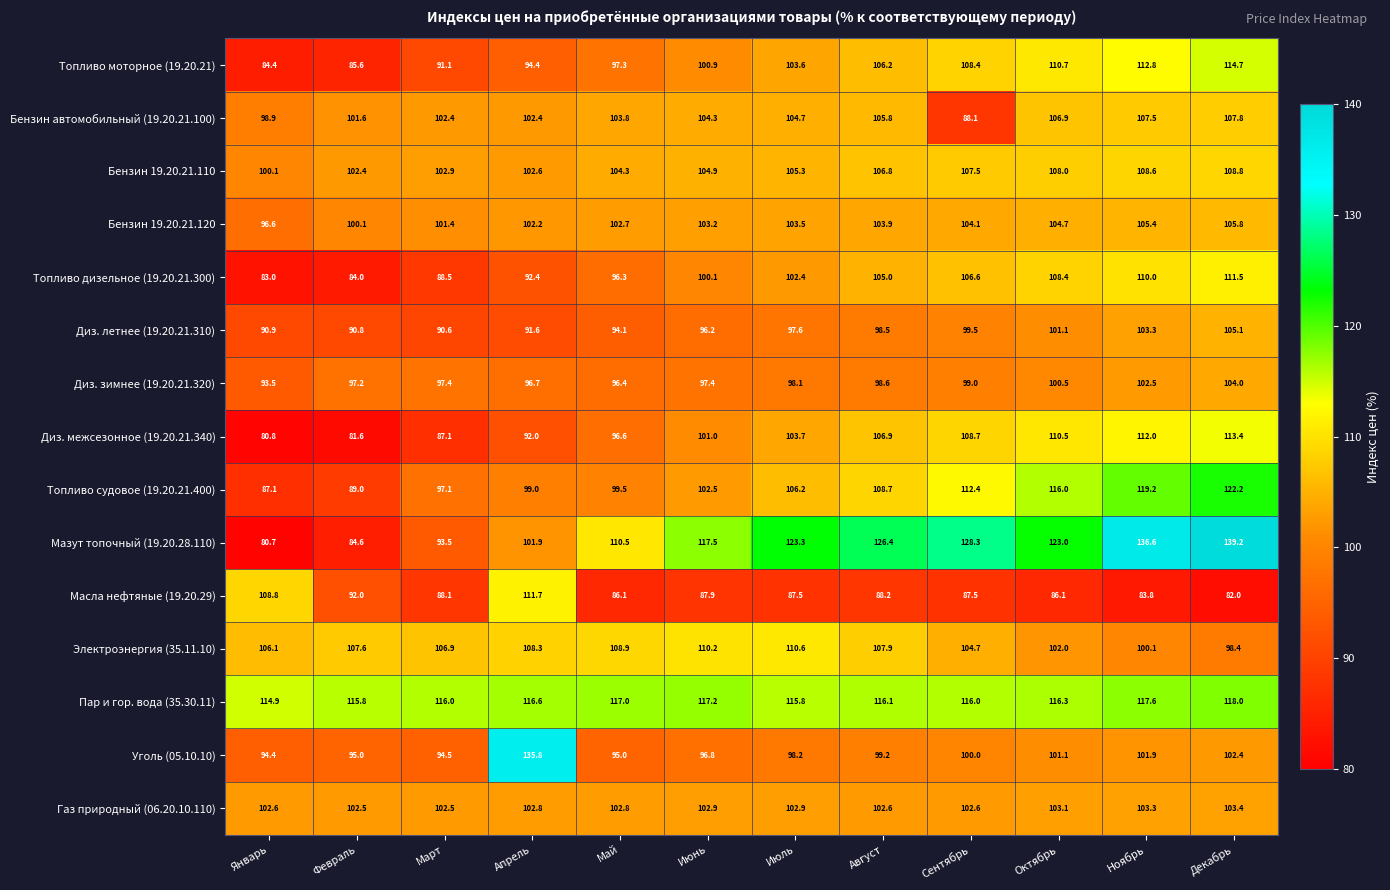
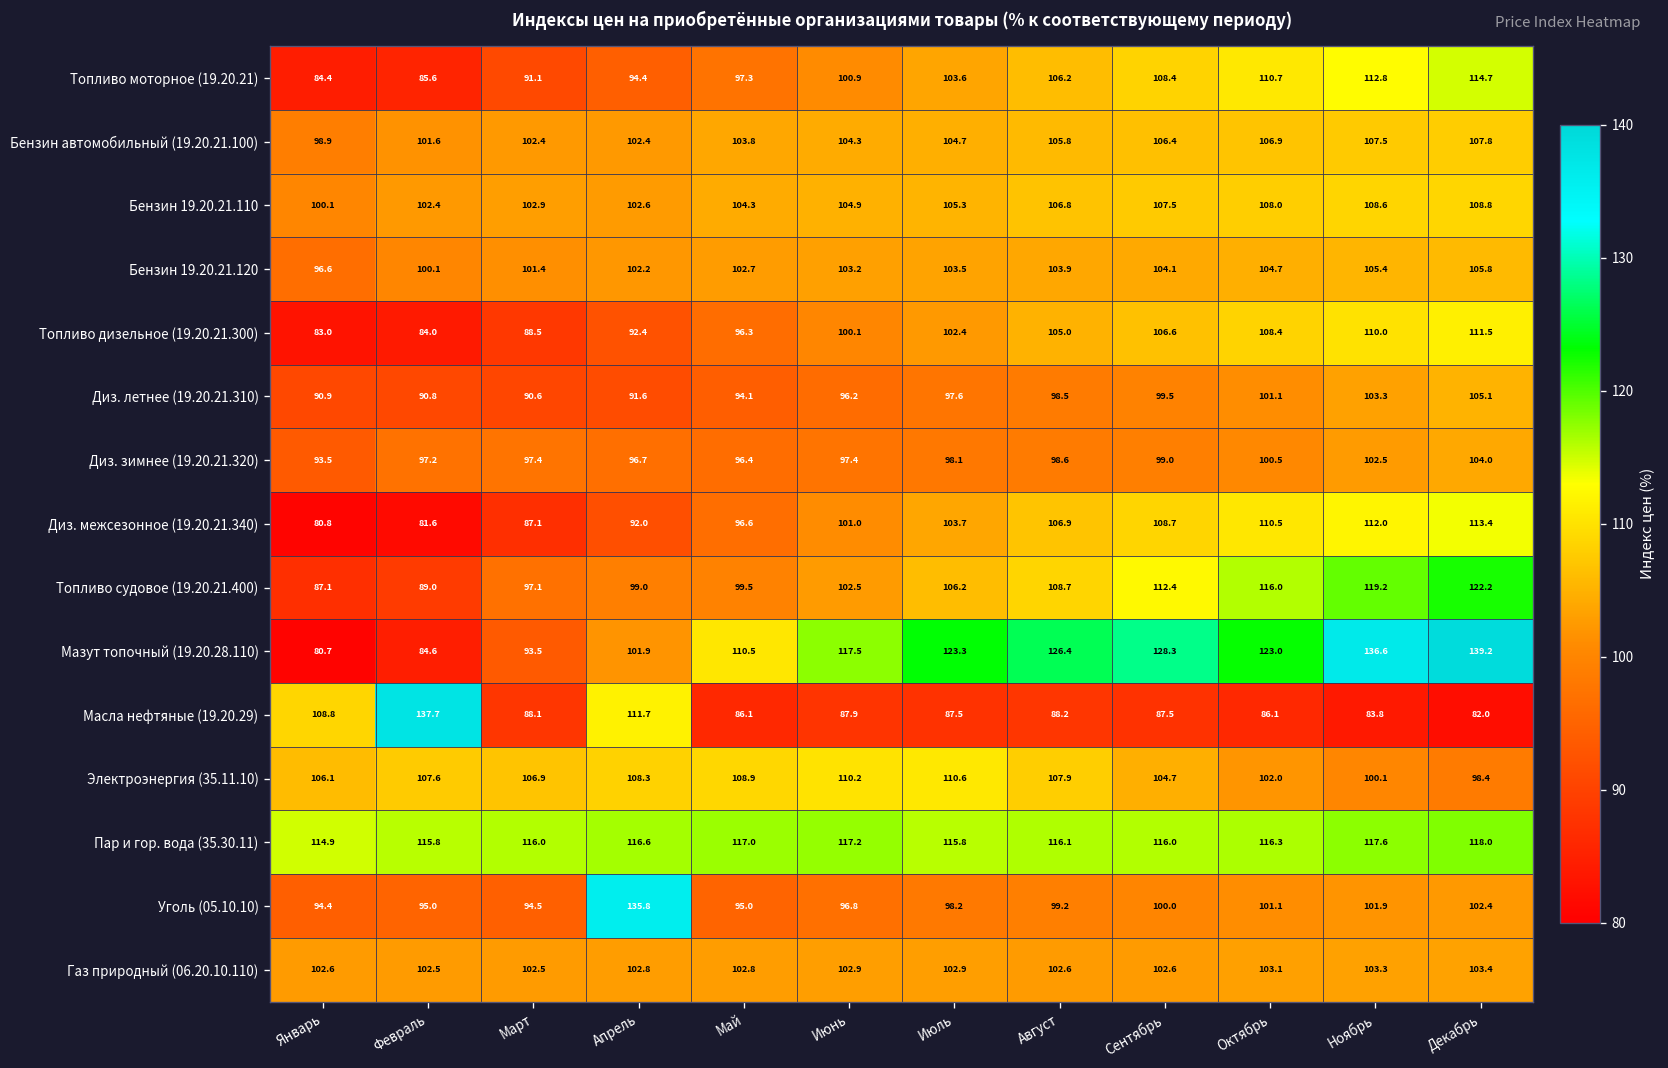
  {
    "Топливо моторное (19.20.21)": {
      "Январь": 84.4,
      "Февраль": 85.6,
      "Март": 91.1,
      "Апрель": 94.4,
      "Май": 97.3,
      "Июнь": 100.9,
      "Июль": 103.6,
      "Август": 106.2,
      "Сентябрь": 108.4,
      "Октябрь": 110.7,
      "Ноябрь": 112.8,
      "Декабрь": 114.7
    },
    "Бензин автомобильный (19.20.21.100)": {
      "Январь": 98.9,
      "Февраль": 101.6,
      "Март": 102.4,
      "Апрель": 102.4,
      "Май": 103.8,
      "Июнь": 104.3,
      "Июль": 104.7,
      "Август": 105.8,
-     "Сентябрь": 88.1,
+     "Сентябрь": 106.4,
      "Октябрь": 106.9,
      "Ноябрь": 107.5,
      "Декабрь": 107.8
    },
    "Бензин 19.20.21.110": {
      "Январь": 100.1,
      "Февраль": 102.4,
      "Март": 102.9,
      "Апрель": 102.6,
      "Май": 104.3,
      "Июнь": 104.9,
      "Июль": 105.3,
      "Август": 106.8,
      "Сентябрь": 107.5,
      "Октябрь": 108.0,
      "Ноябрь": 108.6,
      "Декабрь": 108.8
    },
    "Бензин 19.20.21.120": {
      "Январь": 96.6,
      "Февраль": 100.1,
      "Март": 101.4,
      "Апрель": 102.2,
      "Май": 102.7,
      "Июнь": 103.2,
      "Июль": 103.5,
      "Август": 103.9,
      "Сентябрь": 104.1,
      "Октябрь": 104.7,
      "Ноябрь": 105.4,
      "Декабрь": 105.8
    },
    "Топливо дизельное (19.20.21.300)": {
      "Январь": 83.0,
      "Февраль": 84.0,
      "Март": 88.5,
      "Апрель": 92.4,
      "Май": 96.3,
      "Июнь": 100.1,
      "Июль": 102.4,
      "Август": 105.0,
      "Сентябрь": 106.6,
      "Октябрь": 108.4,
      "Ноябрь": 110.0,
      "Декабрь": 111.5
    },
    "Диз. летнее (19.20.21.310)": {
      "Январь": 90.9,
      "Февраль": 90.8,
      "Март": 90.6,
      "Апрель": 91.6,
      "Май": 94.1,
      "Июнь": 96.2,
      "Июль": 97.6,
      "Август": 98.5,
      "Сентябрь": 99.5,
      "Октябрь": 101.1,
      "Ноябрь": 103.3,
      "Декабрь": 105.1
    },
    "Диз. зимнее (19.20.21.320)": {
      "Январь": 93.5,
      "Февраль": 97.2,
      "Март": 97.4,
      "Апрель": 96.7,
      "Май": 96.4,
      "Июнь": 97.4,
      "Июль": 98.1,
      "Август": 98.6,
      "Сентябрь": 99.0,
      "Октябрь": 100.5,
      "Ноябрь": 102.5,
      "Декабрь": 104.0
    },
    "Диз. межсезонное (19.20.21.340)": {
      "Январь": 80.8,
      "Февраль": 81.6,
      "Март": 87.1,
      "Апрель": 92.0,
      "Май": 96.6,
      "Июнь": 101.0,
      "Июль": 103.7,
      "Август": 106.9,
      "Сентябрь": 108.7,
      "Октябрь": 110.5,
      "Ноябрь": 112.0,
      "Декабрь": 113.4
    },
    "Топливо судовое (19.20.21.400)": {
      "Январь": 87.1,
      "Февраль": 89.0,
      "Март": 97.1,
      "Апрель": 99.0,
      "Май": 99.5,
      "Июнь": 102.5,
      "Июль": 106.2,
      "Август": 108.7,
      "Сентябрь": 112.4,
      "Октябрь": 116.0,
      "Ноябрь": 119.2,
      "Декабрь": 122.2
    },
    "Мазут топочный (19.20.28.110)": {
      "Январь": 80.7,
      "Февраль": 84.6,
      "Март": 93.5,
      "Апрель": 101.9,
      "Май": 110.5,
      "Июнь": 117.5,
      "Июль": 123.3,
      "Август": 126.4,
      "Сентябрь": 128.3,
      "Октябрь": 123.0,
      "Ноябрь": 136.6,
      "Декабрь": 139.2
    },
    "Масла нефтяные (19.20.29)": {
      "Январь": 108.8,
-     "Февраль": 92.0,
+     "Февраль": 137.7,
      "Март": 88.1,
      "Апрель": 111.7,
      "Май": 86.1,
      "Июнь": 87.9,
      "Июль": 87.5,
      "Август": 88.2,
      "Сентябрь": 87.5,
      "Октябрь": 86.1,
      "Ноябрь": 83.8,
      "Декабрь": 82.0
    },
    "Электроэнергия (35.11.10)": {
      "Январь": 106.1,
      "Февраль": 107.6,
      "Март": 106.9,
      "Апрель": 108.3,
      "Май": 108.9,
      "Июнь": 110.2,
      "Июль": 110.6,
      "Август": 107.9,
      "Сентябрь": 104.7,
      "Октябрь": 102.0,
      "Ноябрь": 100.1,
      "Декабрь": 98.4
    },
    "Пар и гор. вода (35.30.11)": {
      "Январь": 114.9,
      "Февраль": 115.8,
      "Март": 116.0,
      "Апрель": 116.6,
      "Май": 117.0,
      "Июнь": 117.2,
      "Июль": 115.8,
      "Август": 116.1,
      "Сентябрь": 116.0,
      "Октябрь": 116.3,
      "Ноябрь": 117.6,
      "Декабрь": 118.0
    },
    "Уголь (05.10.10)": {
      "Январь": 94.4,
      "Февраль": 95.0,
      "Март": 94.5,
      "Апрель": 135.8,
      "Май": 95.0,
      "Июнь": 96.8,
      "Июль": 98.2,
      "Август": 99.2,
      "Сентябрь": 100.0,
      "Октябрь": 101.1,
      "Ноябрь": 101.9,
      "Декабрь": 102.4
    },
    "Газ природный (06.20.10.110)": {
      "Январь": 102.6,
      "Февраль": 102.5,
      "Март": 102.5,
      "Апрель": 102.8,
      "Май": 102.8,
      "Июнь": 102.9,
      "Июль": 102.9,
      "Август": 102.6,
      "Сентябрь": 102.6,
      "Октябрь": 103.1,
      "Ноябрь": 103.3,
      "Декабрь": 103.4
    }
  }
